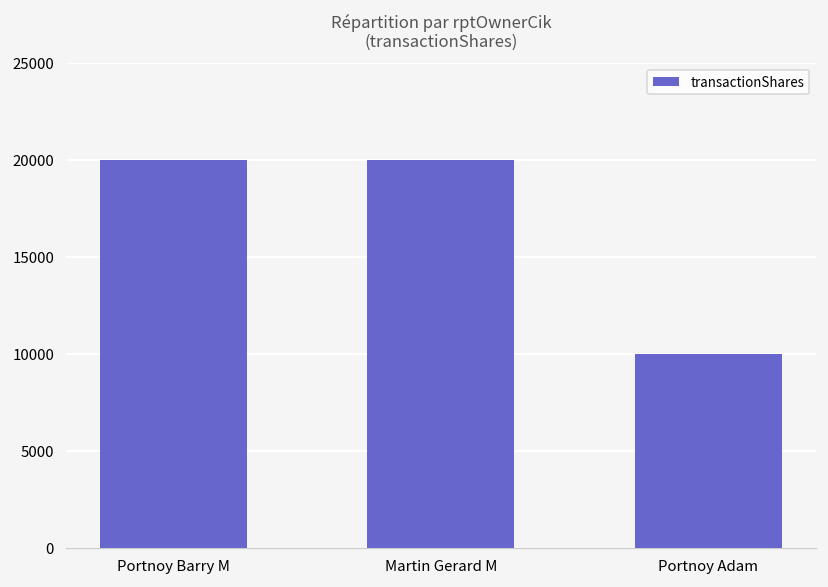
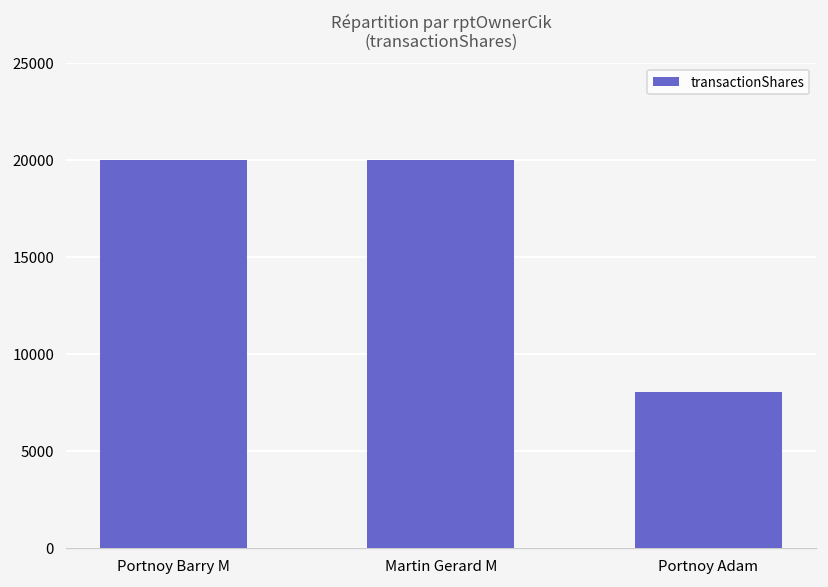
  {
    "Portnoy Barry M": 20000,
    "Martin Gerard M": 20000,
-   "Portnoy Adam": 10000
+   "Portnoy Adam": 8000
  }
